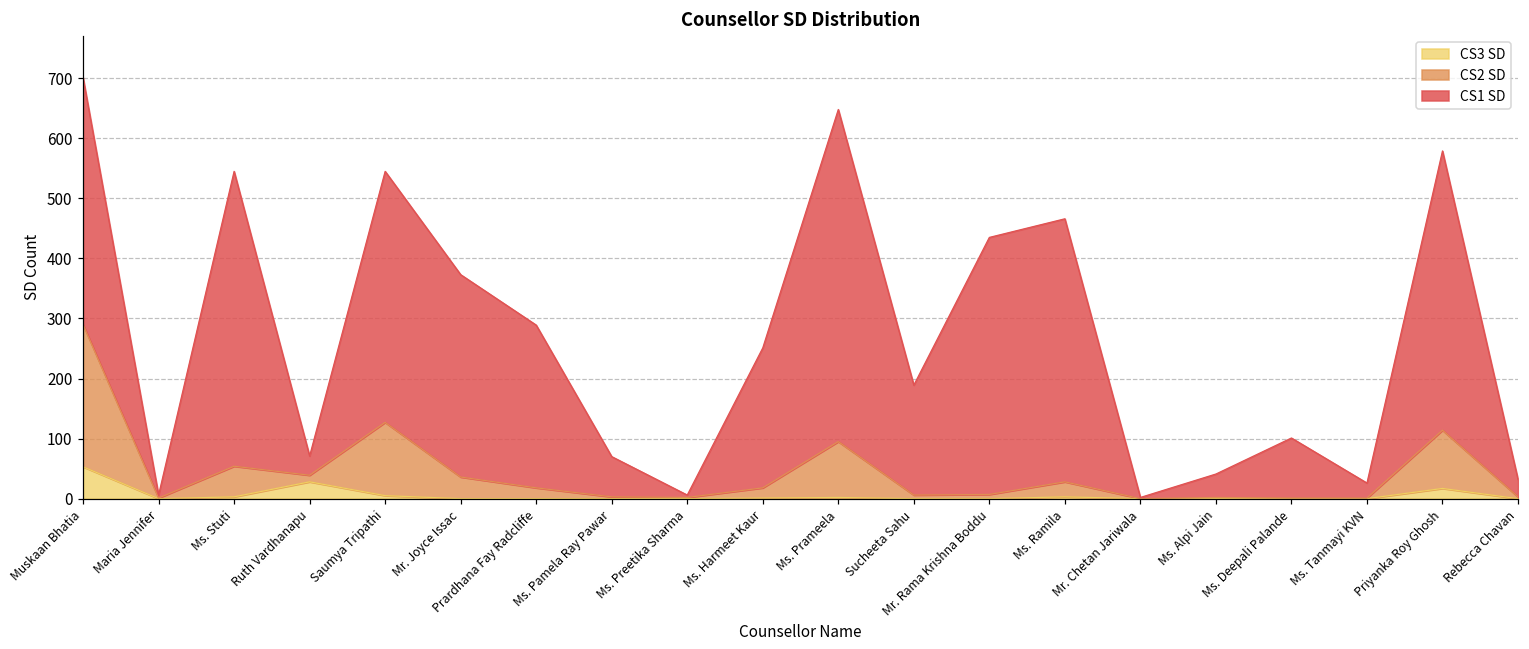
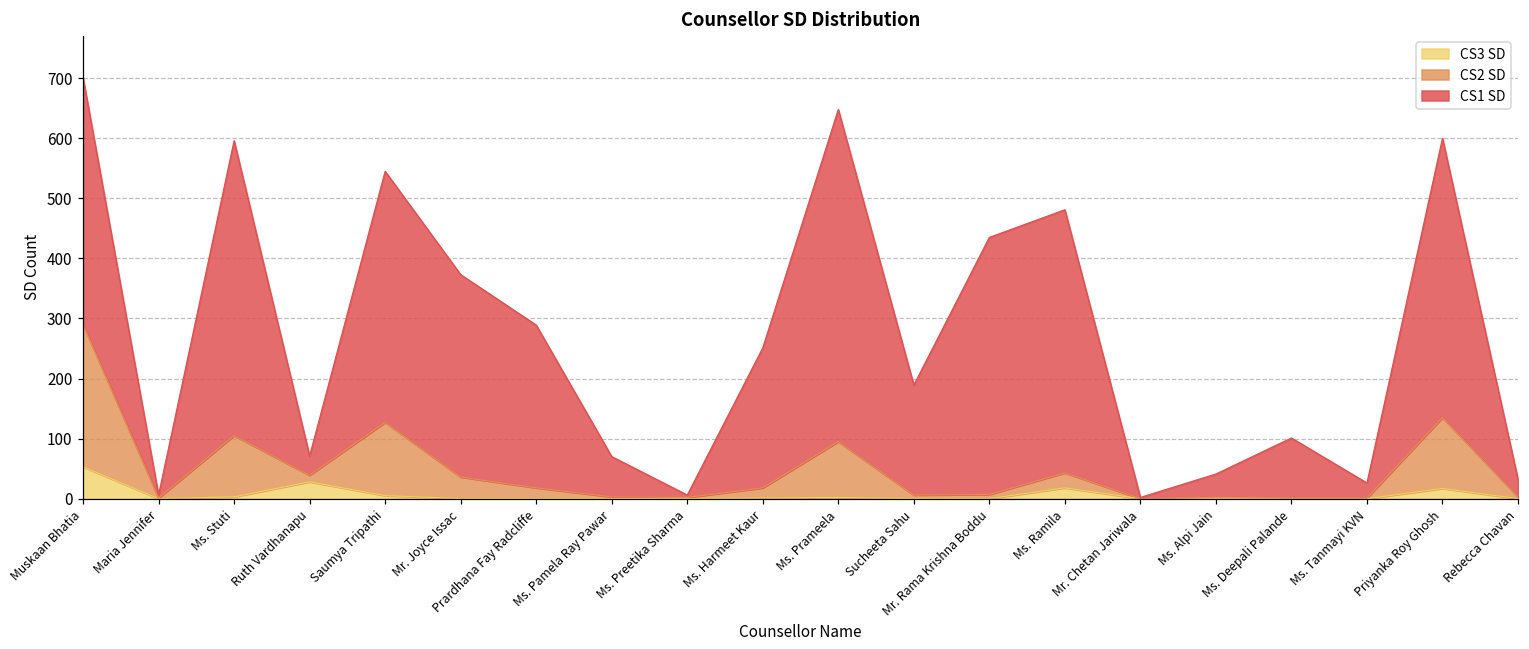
  {
    "CS3 SD": {
      "Muskaan Bhatia": 50,
      "Ms. Stuti": 0,
      "Ruth Vardhanapu": 30,
      "Saumya Tripathi": 10,
      "Mr. Joyce Issac": 0,
      "Prardhana Fay Radcliffe": 0,
      "Ms. Harmeet Kaur": 0,
      "Ms. Prameela": 0,
      "Sucheeta Sahu": 0,
      "Mr. Rama Krishna Boddu": 0,
-     "Ms. Ramila": 0,
+     "Ms. Ramila": 20,
      "Priyanka Roy Ghosh": 20
    },
    "CS2 SD": {
      "Muskaan Bhatia": 240,
-     "Ms. Stuti": 50,
+     "Ms. Stuti": 100,
      "Ruth Vardhanapu": 10,
      "Saumya Tripathi": 120,
      "Mr. Joyce Issac": 40,
      "Prardhana Fay Radcliffe": 20,
      "Ms. Harmeet Kaur": 20,
      "Ms. Prameela": 90,
      "Sucheeta Sahu": 10,
      "Mr. Rama Krishna Boddu": 10,
      "Ms. Ramila": 30,
-     "Priyanka Roy Ghosh": 100
+     "Priyanka Roy Ghosh": 120
    },
    "CS1 SD": {
      "Muskaan Bhatia": 410,
      "Maria Jennifer": 10,
      "Ms. Stuti": 490,
      "Ruth Vardhanapu": 30,
      "Saumya Tripathi": 420,
      "Mr. Joyce Issac": 340,
      "Prardhana Fay Radcliffe": 270,
      "Ms. Pamela Ray Pawar": 70,
      "Ms. Harmeet Kaur": 230,
      "Ms. Prameela": 550,
      "Sucheeta Sahu": 180,
      "Mr. Rama Krishna Boddu": 430,
      "Ms. Ramila": 440,
      "Ms. Alpi Jain": 40,
      "Ms. Deepali Palande": 100,
      "Ms. Tanmayi KVN": 30,
      "Priyanka Roy Ghosh": 470,
      "Rebecca Chavan": 30
    }
  }
